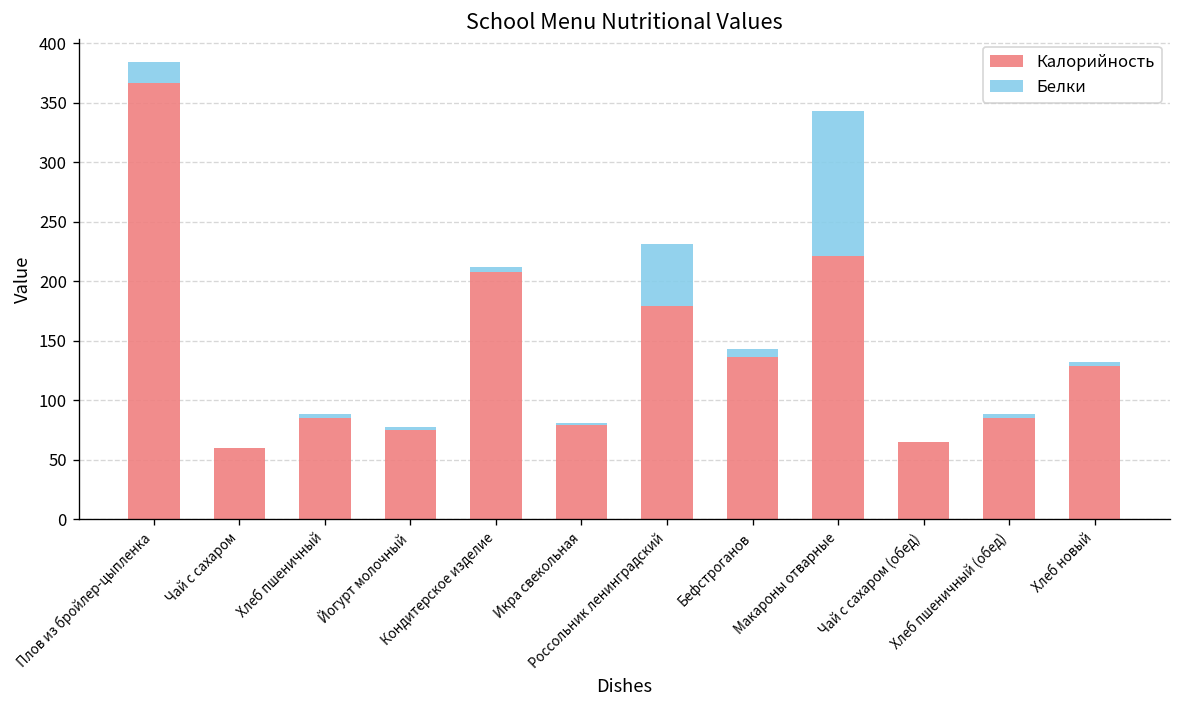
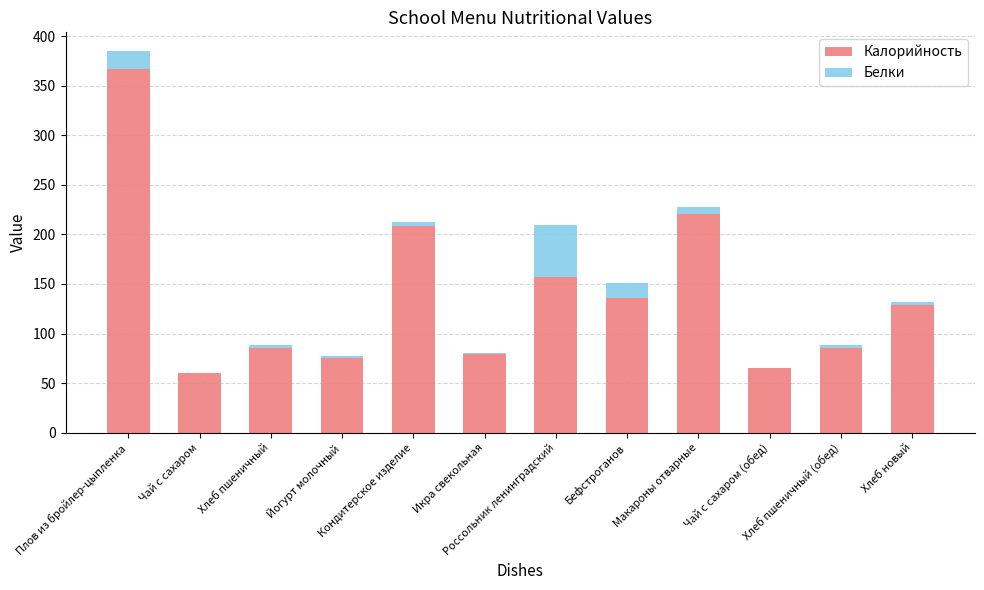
  {
    "Калорийность": {
      "Плов из бройлер-цыпленка": 370,
      "Чай с сахаром": 60,
      "Хлеб пшеничный": 90,
      "Йогурт молочный": 80,
      "Кондитерское изделие": 210,
      "Икра свекольная": 80,
-     "Россольник ленинградский": 180,
+     "Россольник ленинградский": 160,
      "Бефстроганов": 140,
      "Макароны отварные": 220,
      "Чай с сахаром (обед)": 70,
      "Хлеб пшеничный (обед)": 90,
      "Хлеб новый": 130
    },
    "Белки": {
      "Плов из бройлер-цыпленка": 20,
      "Чай с сахаром": 0,
      "Хлеб пшеничный": 0,
      "Йогурт молочный": 0,
      "Кондитерское изделие": 0,
      "Россольник ленинградский": 50,
-     "Бефстроганов": 10,
-     "Макароны отварные": 120,
+     "Бефстроганов": 20,
+     "Макароны отварные": 10,
      "Хлеб пшеничный (обед)": 0,
      "Хлеб новый": 0
    }
  }
